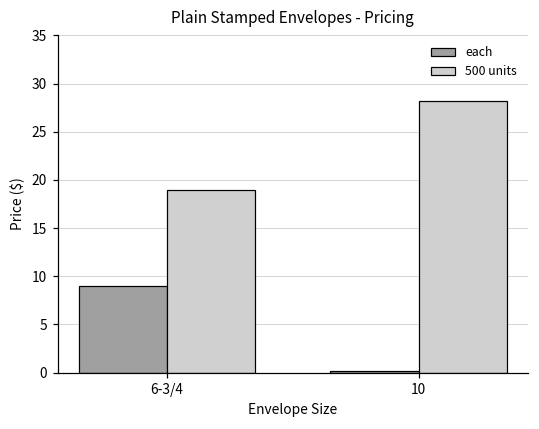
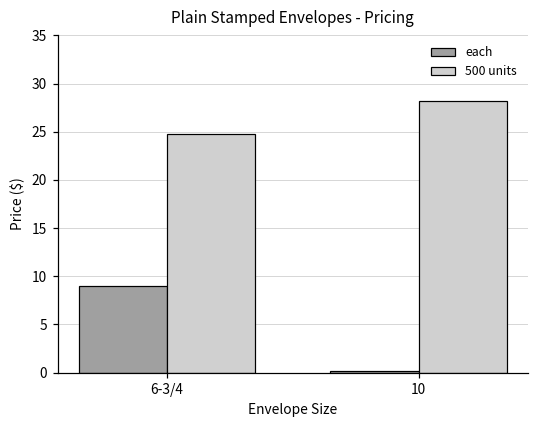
  {
    "each": {
      "6-3/4": 9
    },
    "500 units": {
-     "6-3/4": 19,
+     "6-3/4": 25,
      "10": 28
    }
  }
